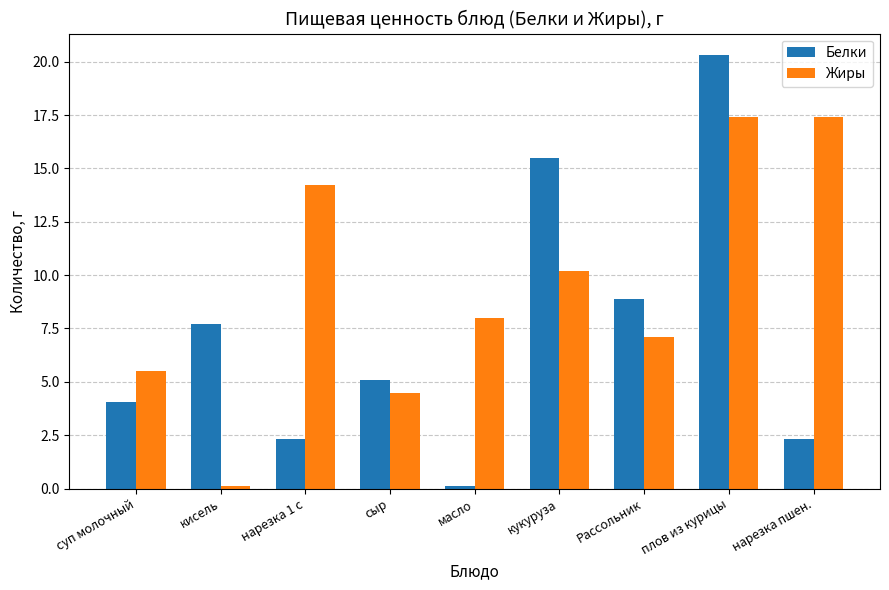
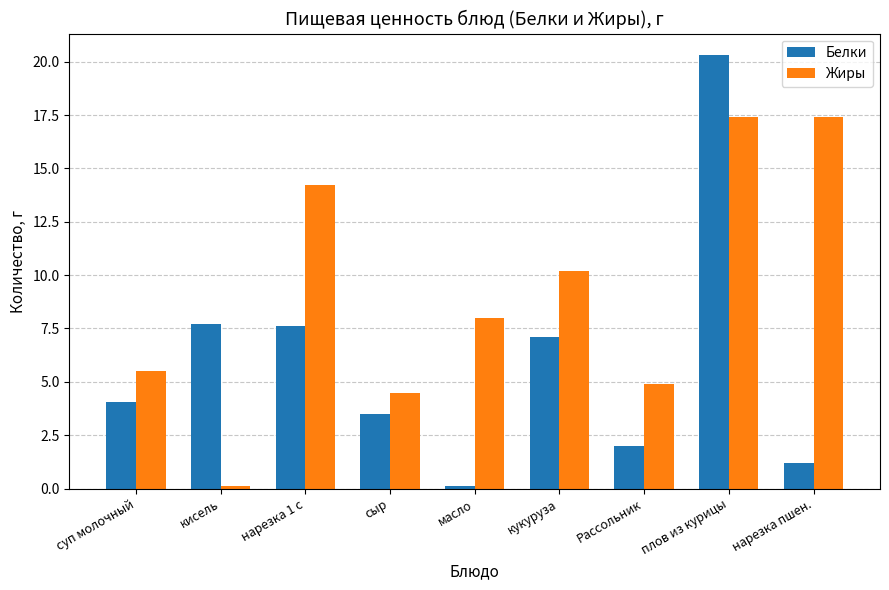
  {
    "Белки": {
      "суп молочный": 4.1,
      "кисель": 7.7,
-     "нарезка 1 с": 2.3,
-     "сыр": 5.1,
-     "кукуруза": 15.5,
-     "Рассольник": 8.9,
+     "нарезка 1 с": 7.6,
+     "сыр": 3.5,
+     "кукуруза": 7.1,
+     "Рассольник": 2.0,
      "плов из курицы": 20.3,
-     "нарезка пшен.": 2.3
+     "нарезка пшен.": 1.2
    },
    "Жиры": {
      "суп молочный": 5.5,
      "нарезка 1 с": 14.2,
      "сыр": 4.5,
      "масло": 8.0,
      "кукуруза": 10.2,
-     "Рассольник": 7.1,
+     "Рассольник": 4.9,
      "плов из курицы": 17.4,
      "нарезка пшен.": 17.4
    }
  }
